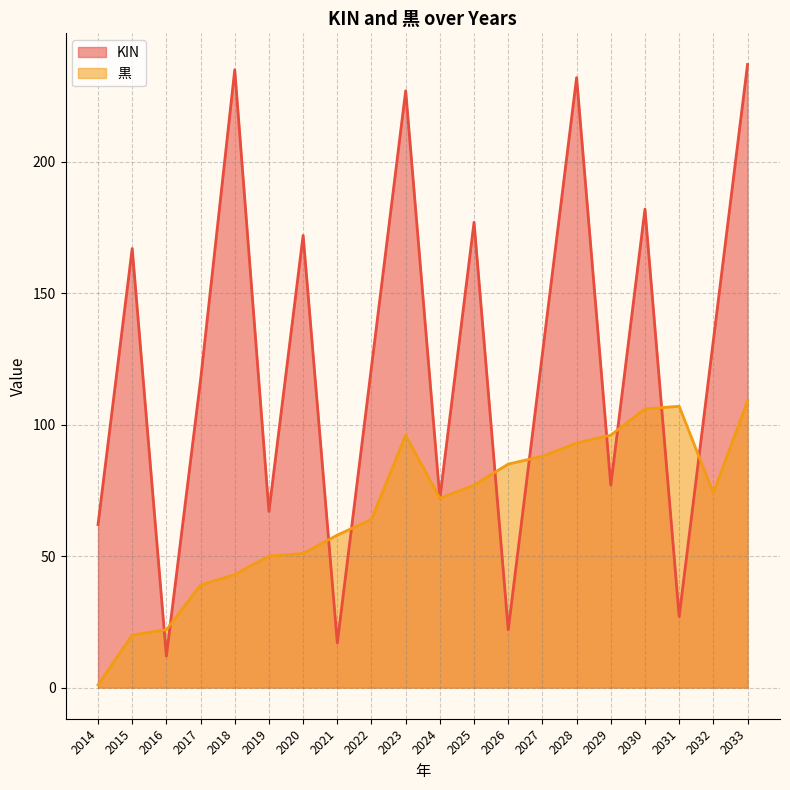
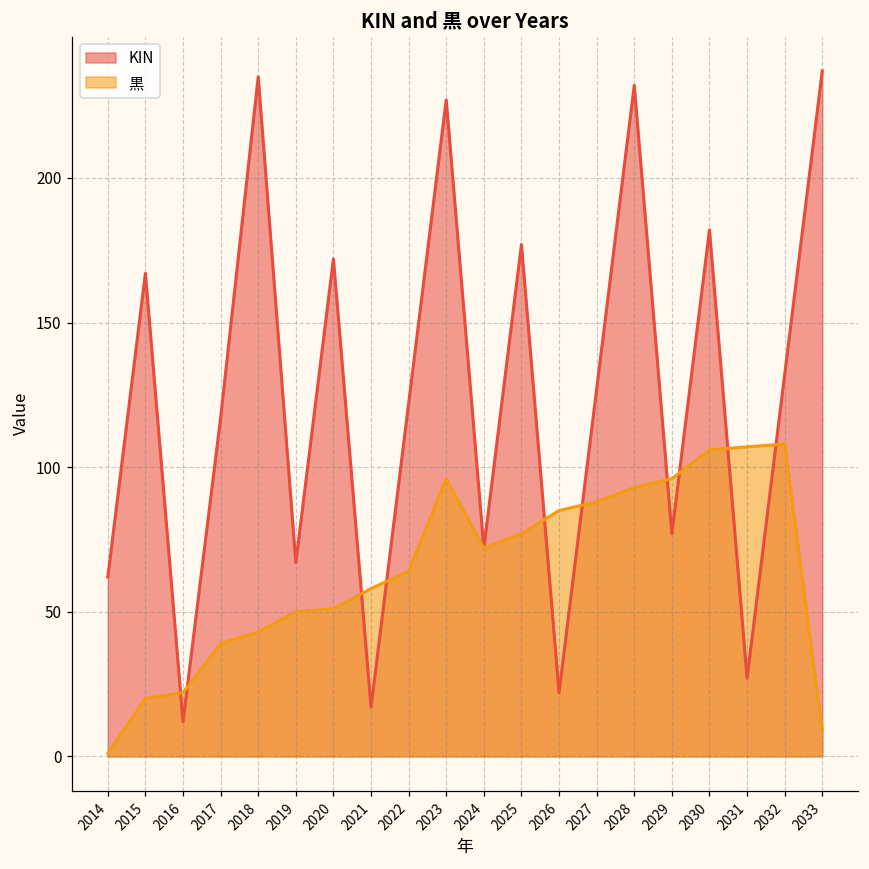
  {
    "KIN": {
      "2014": 62,
      "2015": 167,
      "2016": 12,
      "2017": 117,
      "2018": 235,
      "2019": 67,
      "2020": 172,
      "2021": 17,
      "2022": 122,
      "2023": 227,
      "2025": 177,
      "2026": 22,
      "2027": 127,
      "2028": 232,
      "2029": 77,
      "2030": 182,
      "2031": 27,
      "2032": 132,
      "2033": 237
    },
    "黒": {
      "2014": 1,
      "2015": 20,
      "2016": 22,
      "2017": 39,
      "2018": 43,
      "2019": 50,
      "2020": 51,
      "2021": 58,
      "2022": 64,
      "2023": 96,
      "2025": 77,
      "2026": 85,
      "2027": 88,
      "2028": 93,
      "2029": 96,
      "2030": 106,
      "2031": 107,
-     "2032": 74,
-     "2033": 109
+     "2032": 108,
+     "2033": 9
    }
  }
